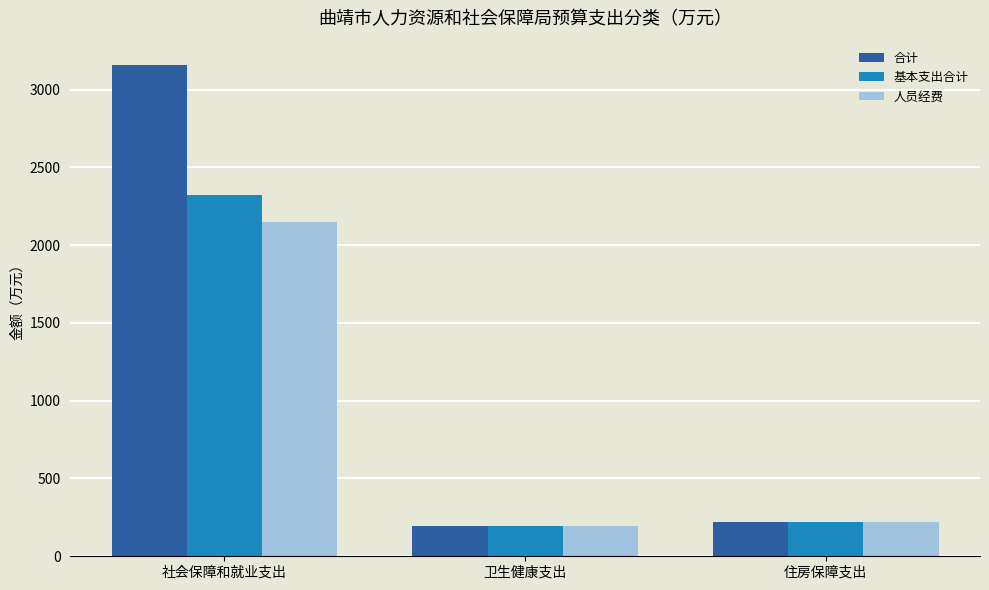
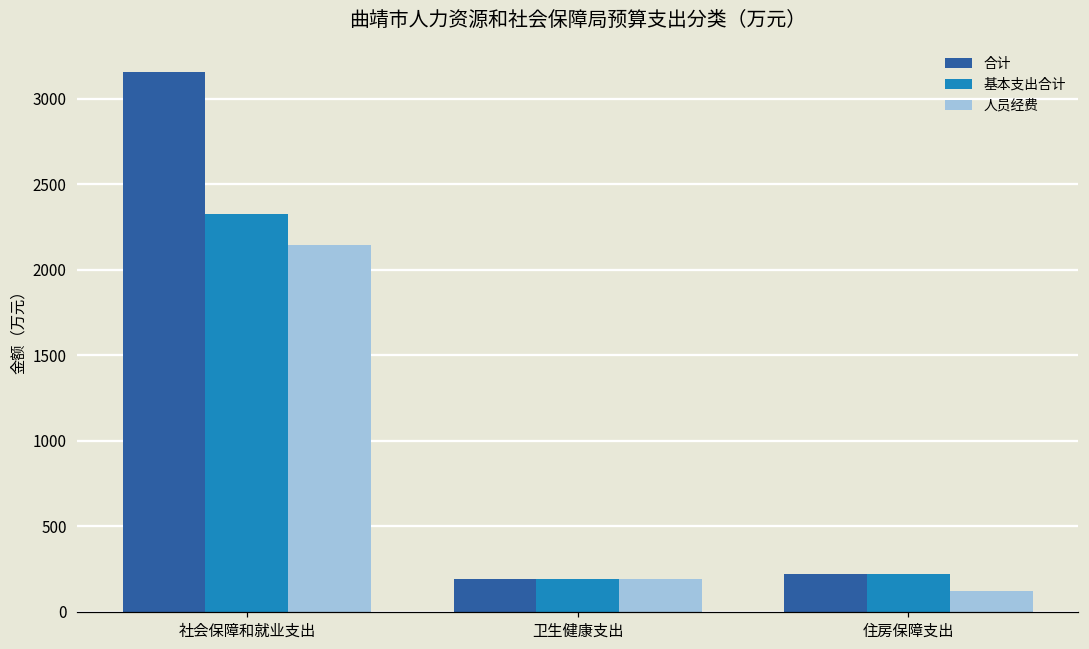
  {
    "人员经费": {
      "社会保障和就业支出": 2150,
      "卫生健康支出": 190,
-     "住房保障支出": 220
+     "住房保障支出": 120
    }
  }
